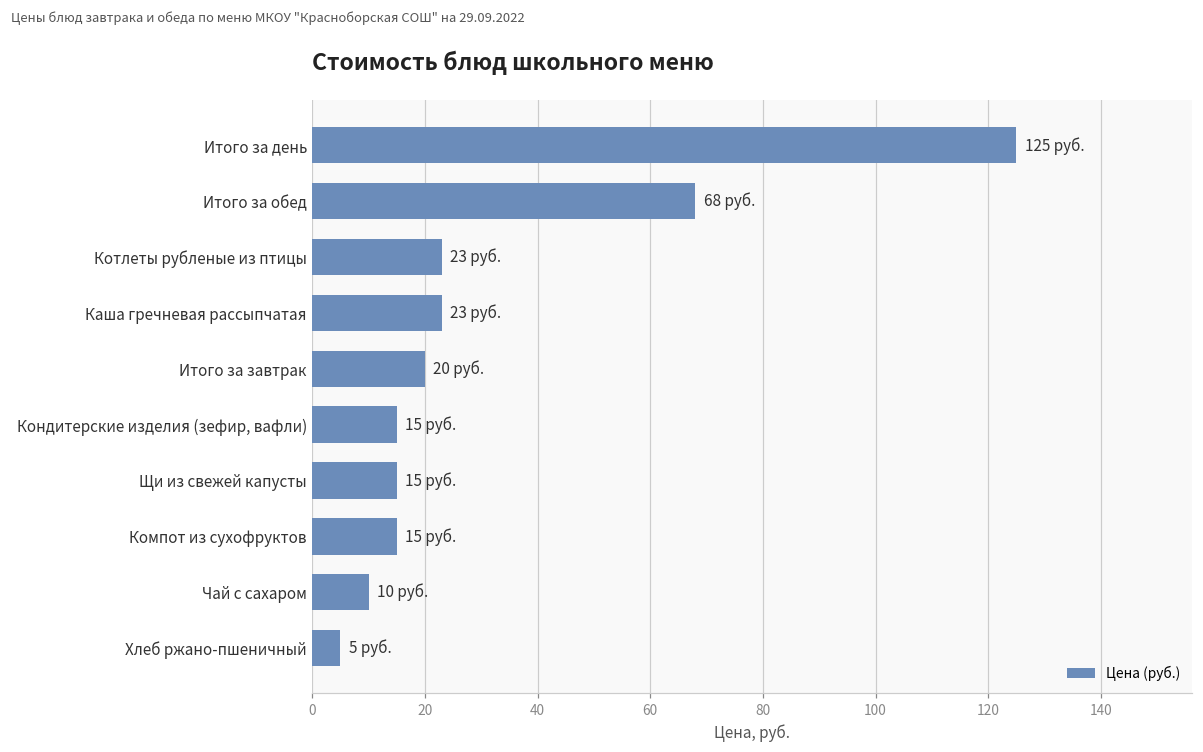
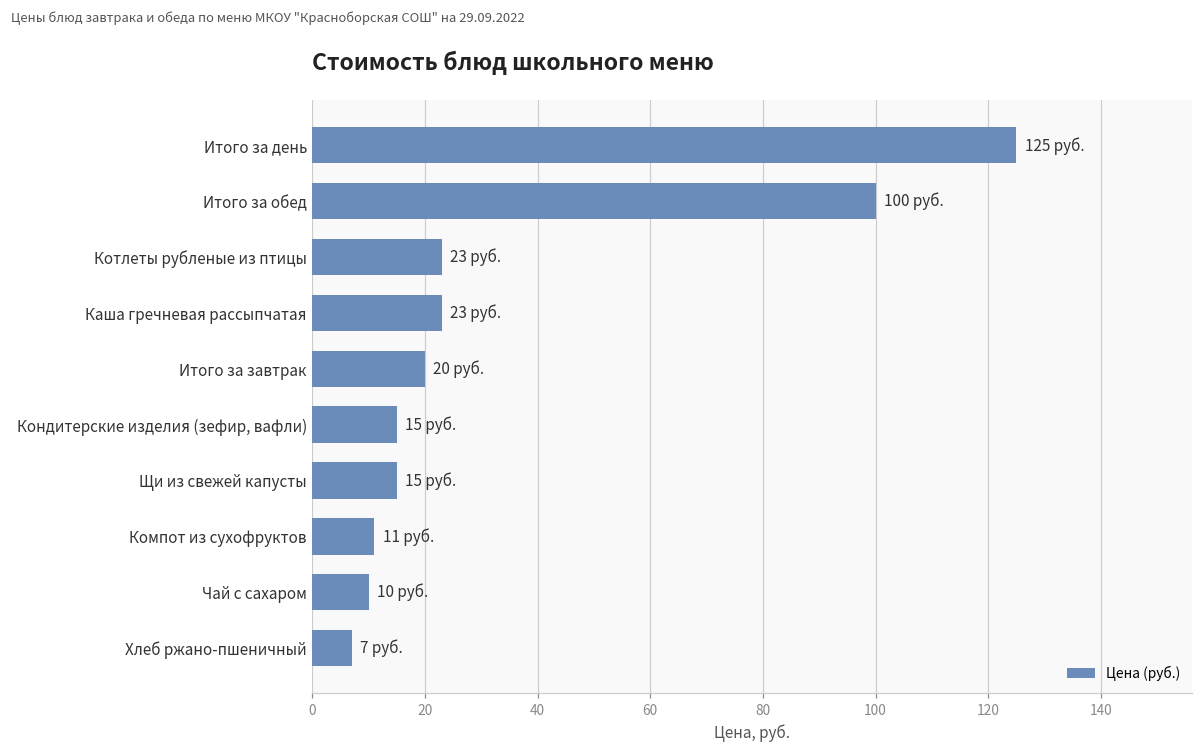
  {
    "Итого за день": 125,
-   "Итого за обед": 68,
+   "Итого за обед": 100,
    "Котлеты рубленые из птицы": 23,
    "Каша гречневая рассыпчатая": 23,
    "Итого за завтрак": 20,
    "Кондитерские изделия (зефир, вафли)": 15,
    "Щи из свежей капусты": 15,
-   "Компот из сухофруктов": 15,
+   "Компот из сухофруктов": 11,
    "Чай с сахаром": 10,
-   "Хлеб ржано-пшеничный": 5
+   "Хлеб ржано-пшеничный": 7
  }
